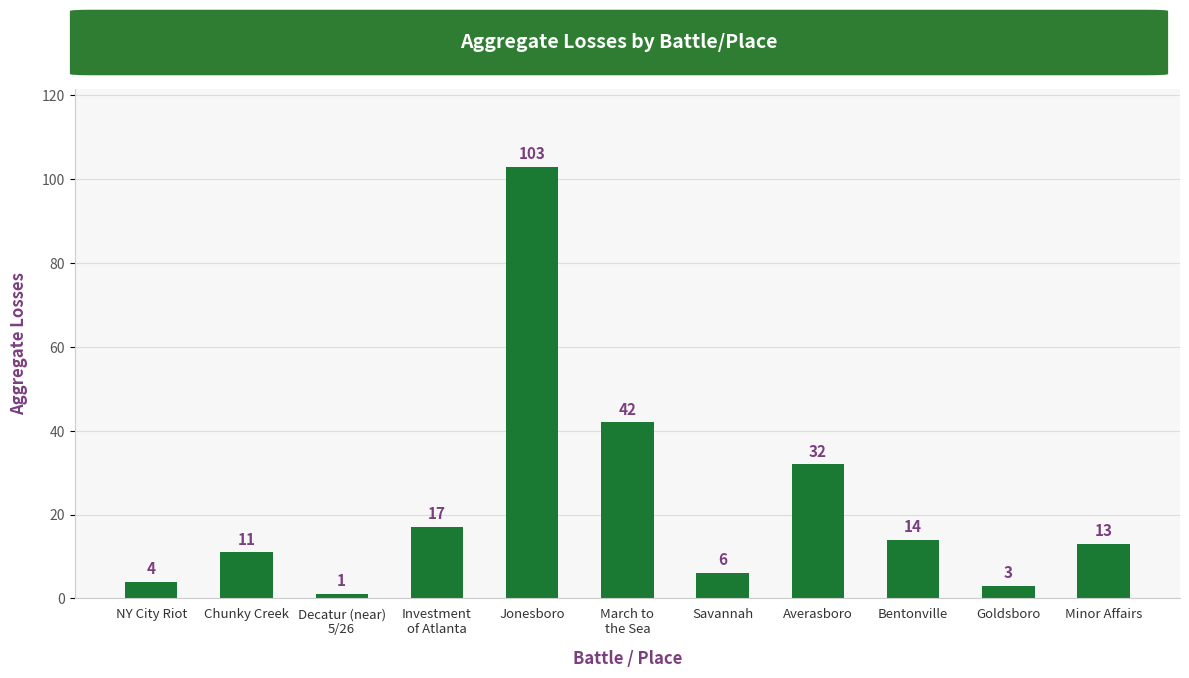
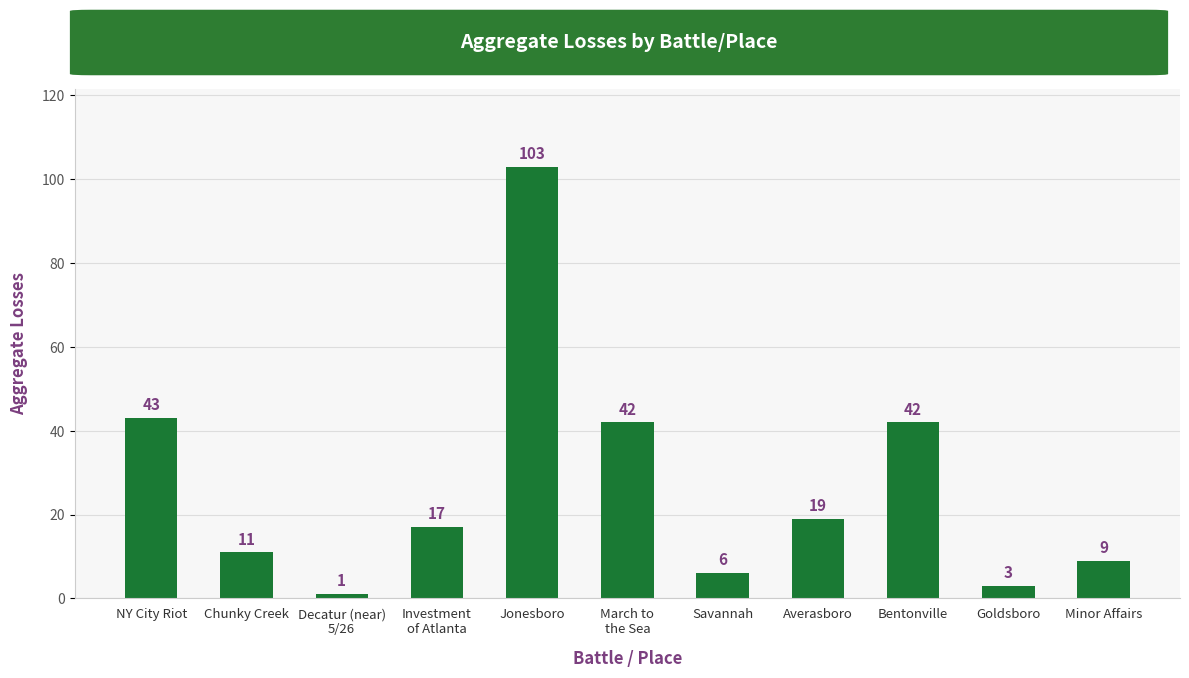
  {
-   "NY City Riot": 4,
+   "NY City Riot": 43,
    "Chunky Creek": 11,
    "Decatur (near) 5/26": 1,
    "Investment of Atlanta": 17,
    "Jonesboro": 103,
    "March to the Sea": 42,
    "Savannah": 6,
-   "Averasboro": 32,
-   "Bentonville": 14,
+   "Averasboro": 19,
+   "Bentonville": 42,
    "Goldsboro": 3,
-   "Minor Affairs": 13
+   "Minor Affairs": 9
  }
